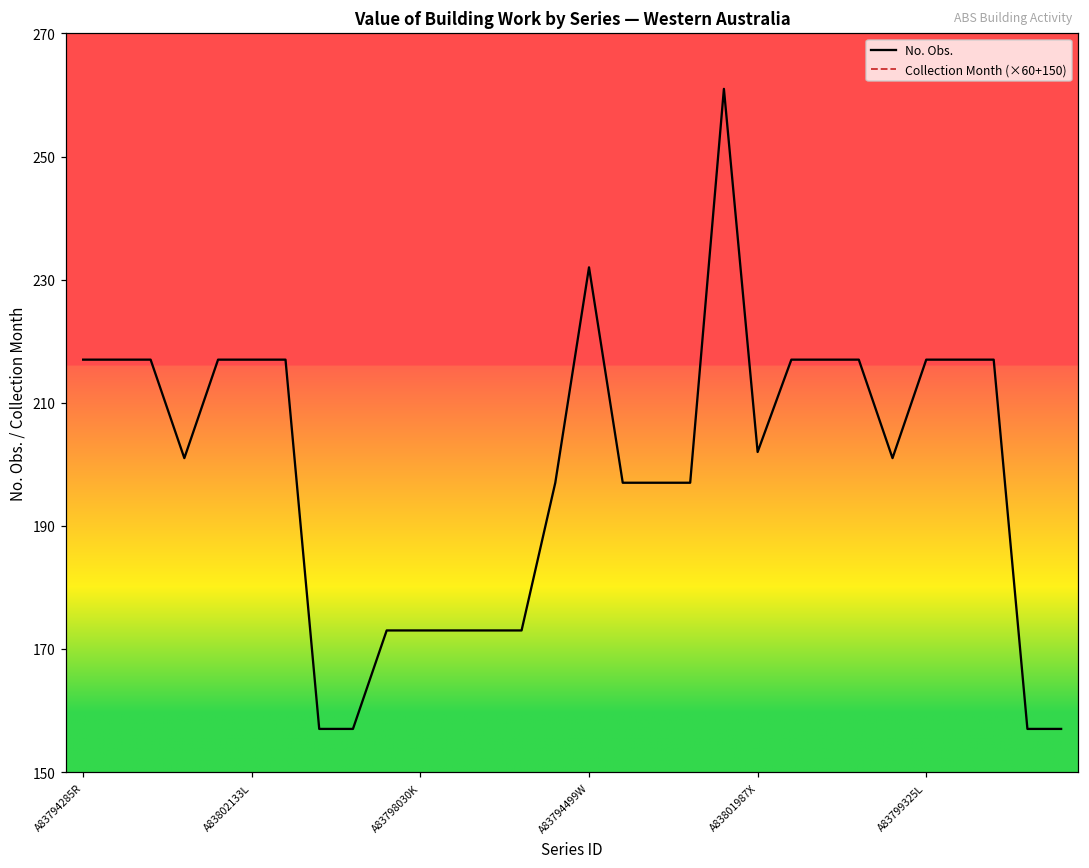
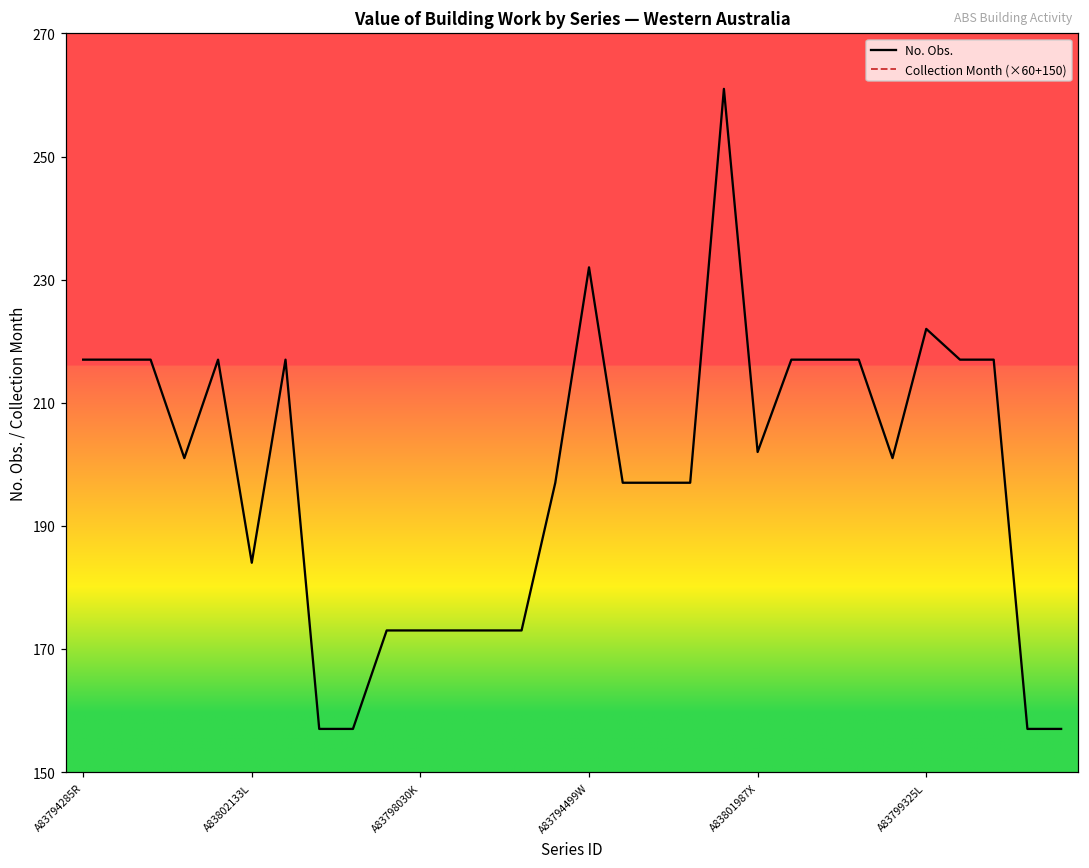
  {
    "No. Obs.": {
      "A83794285R": 217,
-     "A83802133L": 217,
+     "A83802133L": 184,
      "A83798030K": 173,
      "A83794499W": 232,
      "A83801987X": 202,
-     "A83799325L": 217
+     "A83799325L": 222
    }
  }
